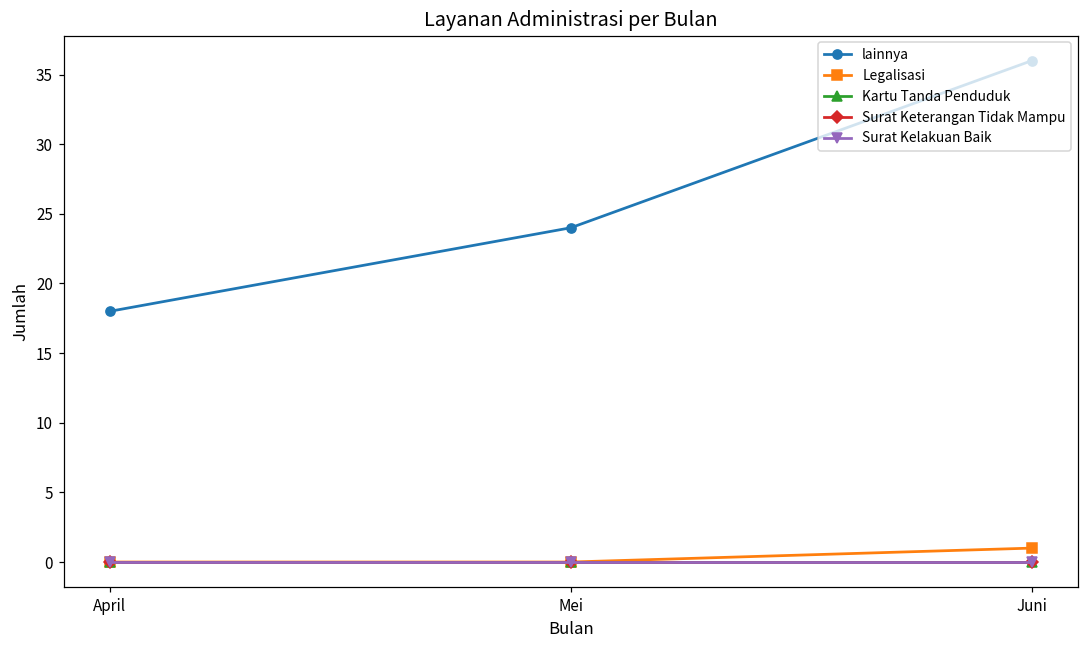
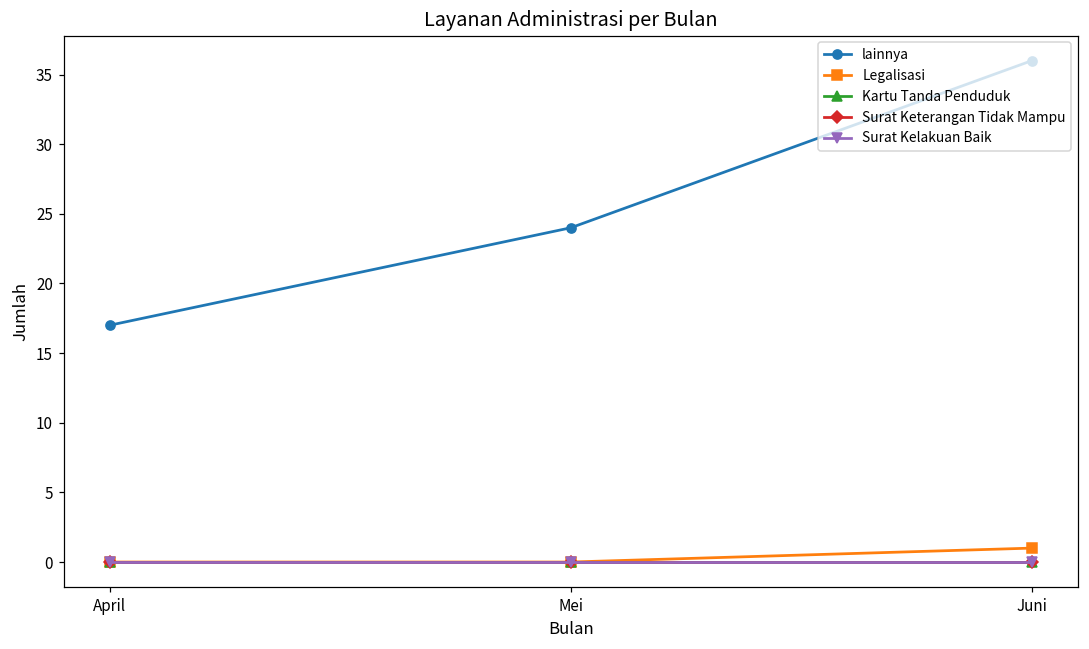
  {
    "lainnya": {
-     "April": 18,
+     "April": 17,
      "Mei": 24
    },
    "Legalisasi": {
      "Juni": 1
    },
    "Surat Kelakuan Baik": {
      "Juni": 0
    }
  }
